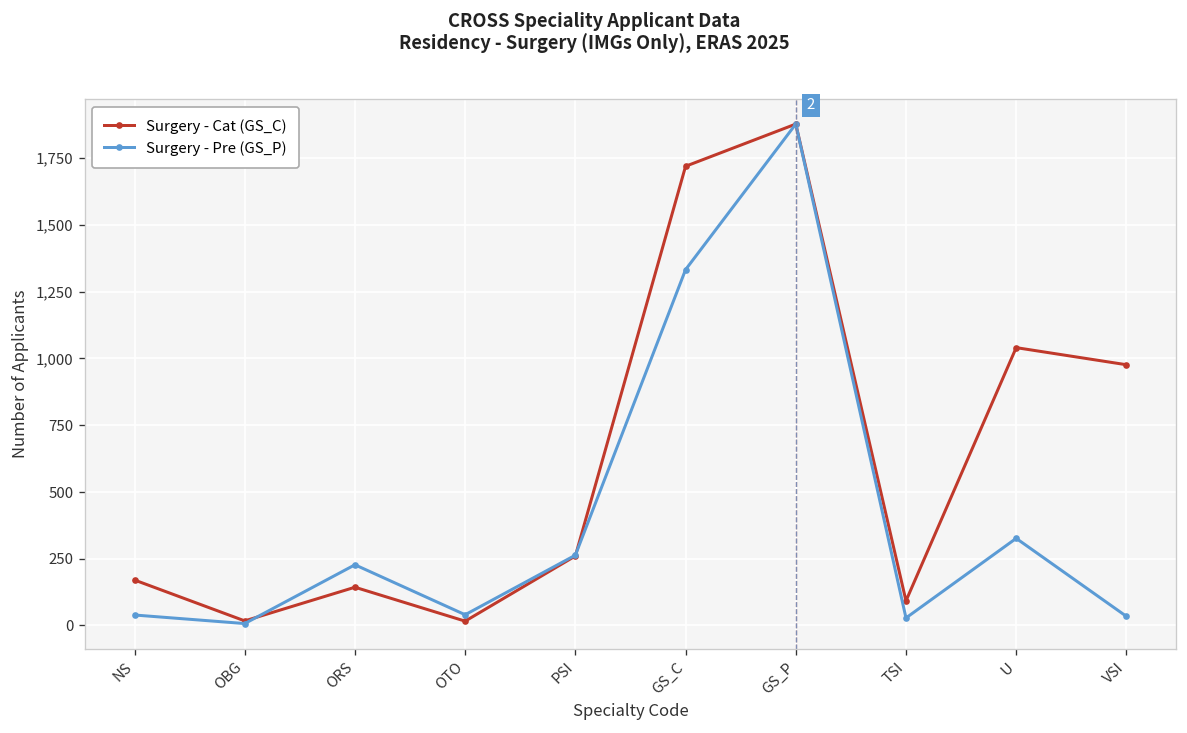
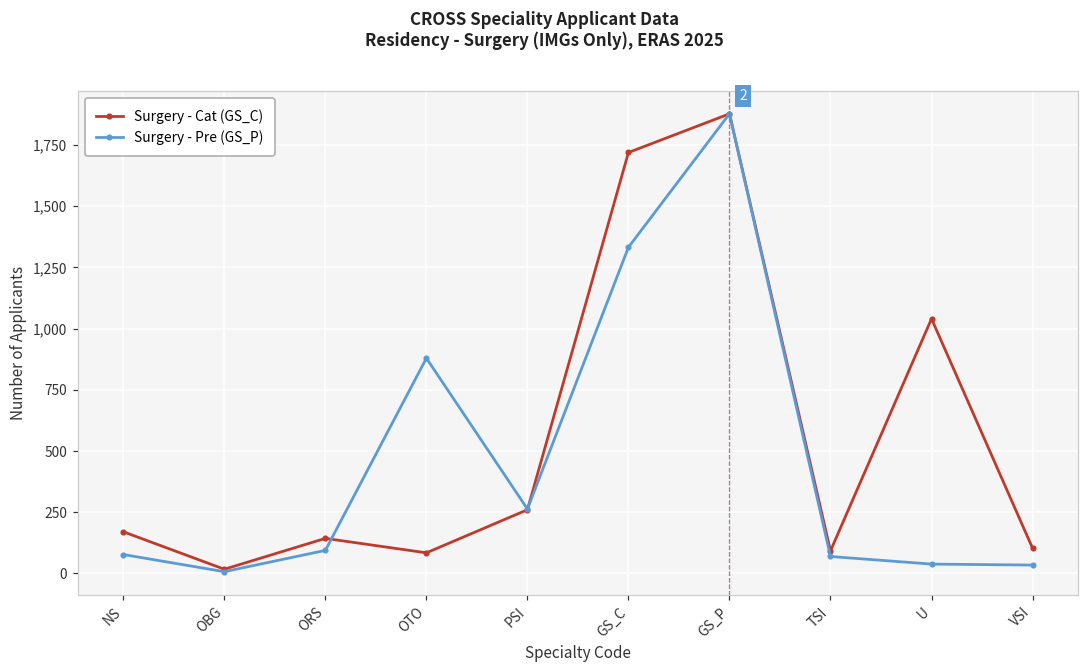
  {
    "Surgery - Cat (GS_C)": {
      "NS": "170",
      "ORS": "140",
-     "OTO": "20",
+     "OTO": "80",
      "GS_C": "1,720",
      "TSI": "90",
      "U": "1,040",
-     "VSI": "980"
+     "VSI": "100"
    },
    "Surgery - Pre (GS_P)": {
-     "NS": "40",
-     "ORS": "230",
-     "OTO": "40",
+     "NS": "80",
+     "ORS": "90",
+     "OTO": "880",
      "GS_C": "1,330",
-     "TSI": "30",
-     "U": "330",
+     "TSI": "70",
+     "U": "40",
      "VSI": "30"
    }
  }
